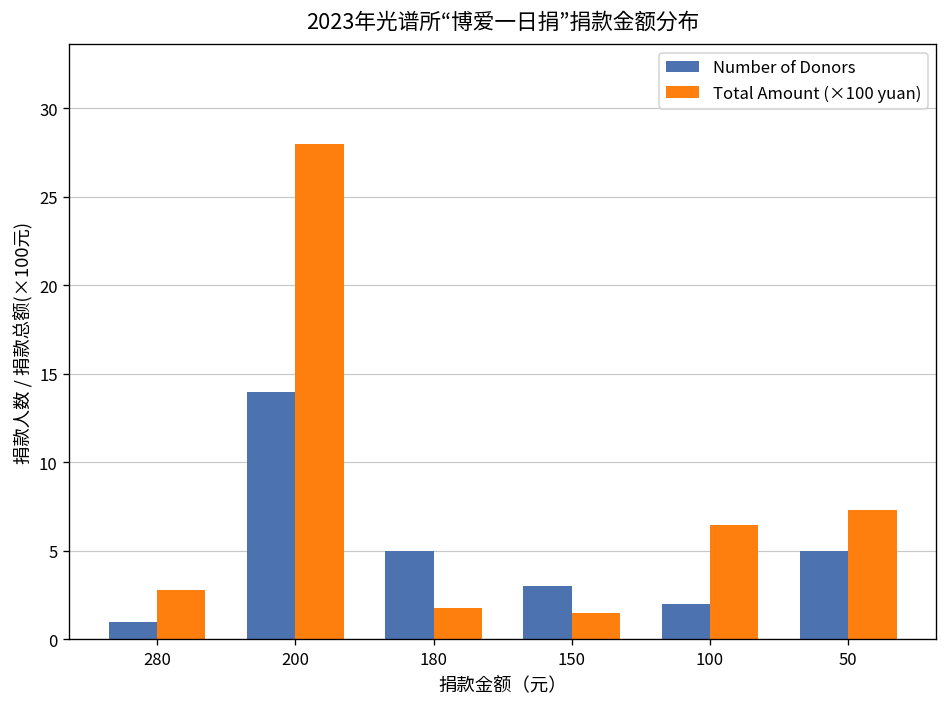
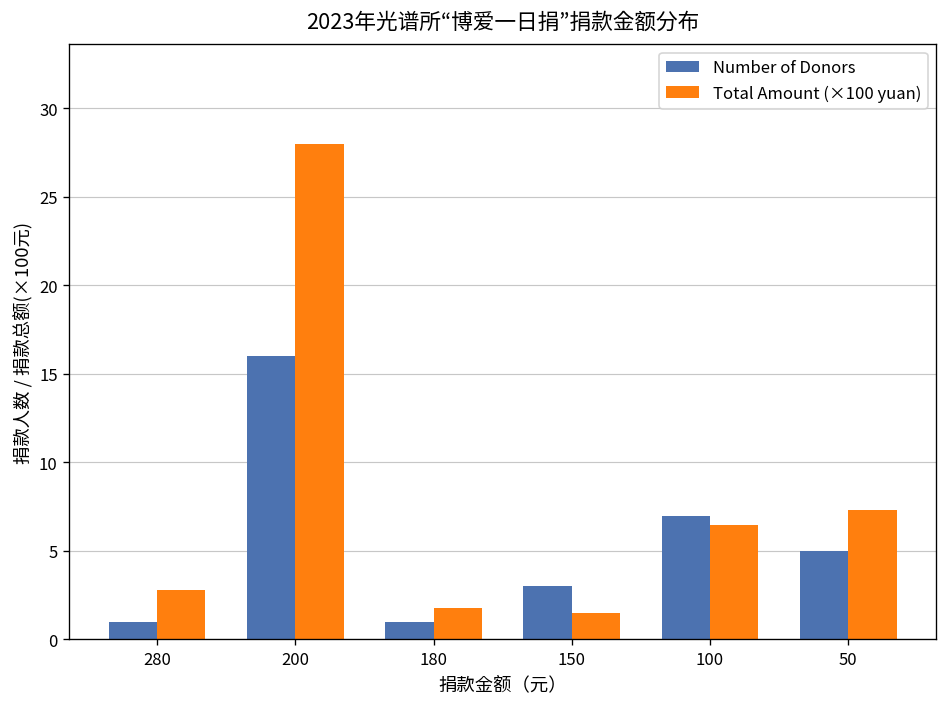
  {
    "Number of Donors": {
      "280": 1,
-     "200": 14,
-     "180": 5,
+     "200": 16,
+     "180": 1,
      "150": 3,
-     "100": 2,
+     "100": 7,
      "50": 5
    },
    "Total Amount (×100 yuan)": {
      "280": 2.8,
      "200": 28,
      "180": 1.8,
      "150": 1.5,
      "100": 6.4,
      "50": 7.3
    }
  }
